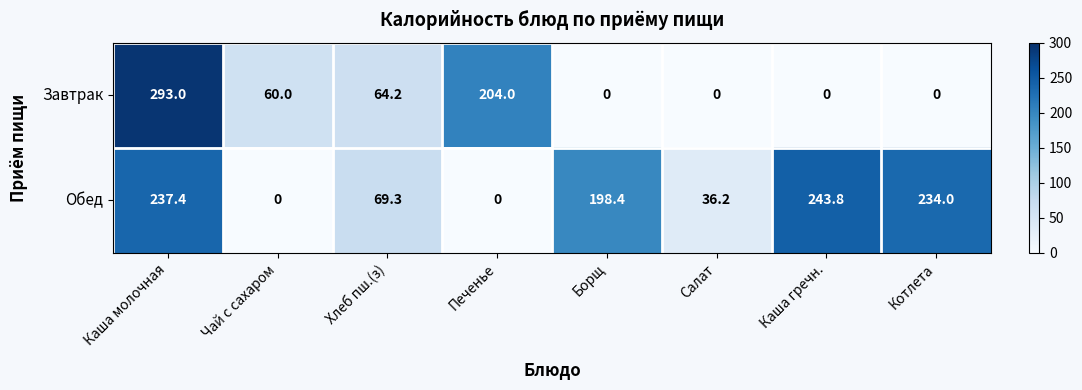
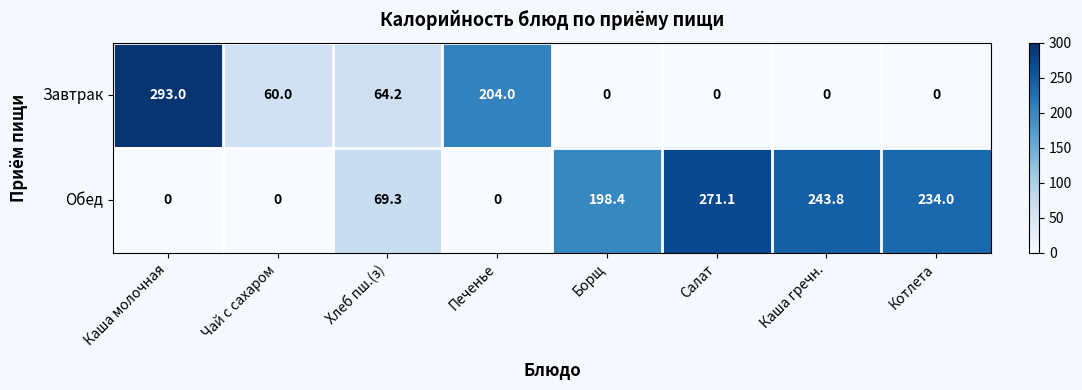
  {
    "Завтрак": {
      "Каша молочная": 293.0,
      "Чай с сахаром": 60.0,
      "Хлеб пш.(з)": 64.2,
      "Печенье": 204.0,
      "Борщ": 0,
      "Салат": 0,
      "Каша гречн.": 0,
      "Котлета": 0
    },
    "Обед": {
-     "Каша молочная": 237.4,
+     "Каша молочная": 0,
      "Чай с сахаром": 0,
      "Хлеб пш.(з)": 69.3,
      "Печенье": 0,
      "Борщ": 198.4,
-     "Салат": 36.2,
+     "Салат": 271.1,
      "Каша гречн.": 243.8,
      "Котлета": 234.0
    }
  }
